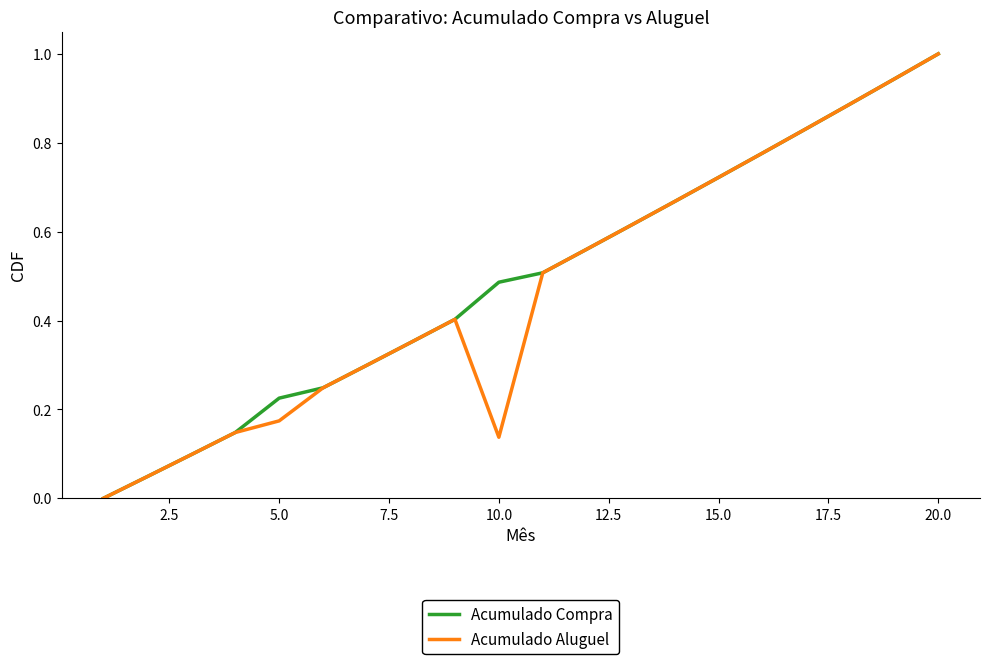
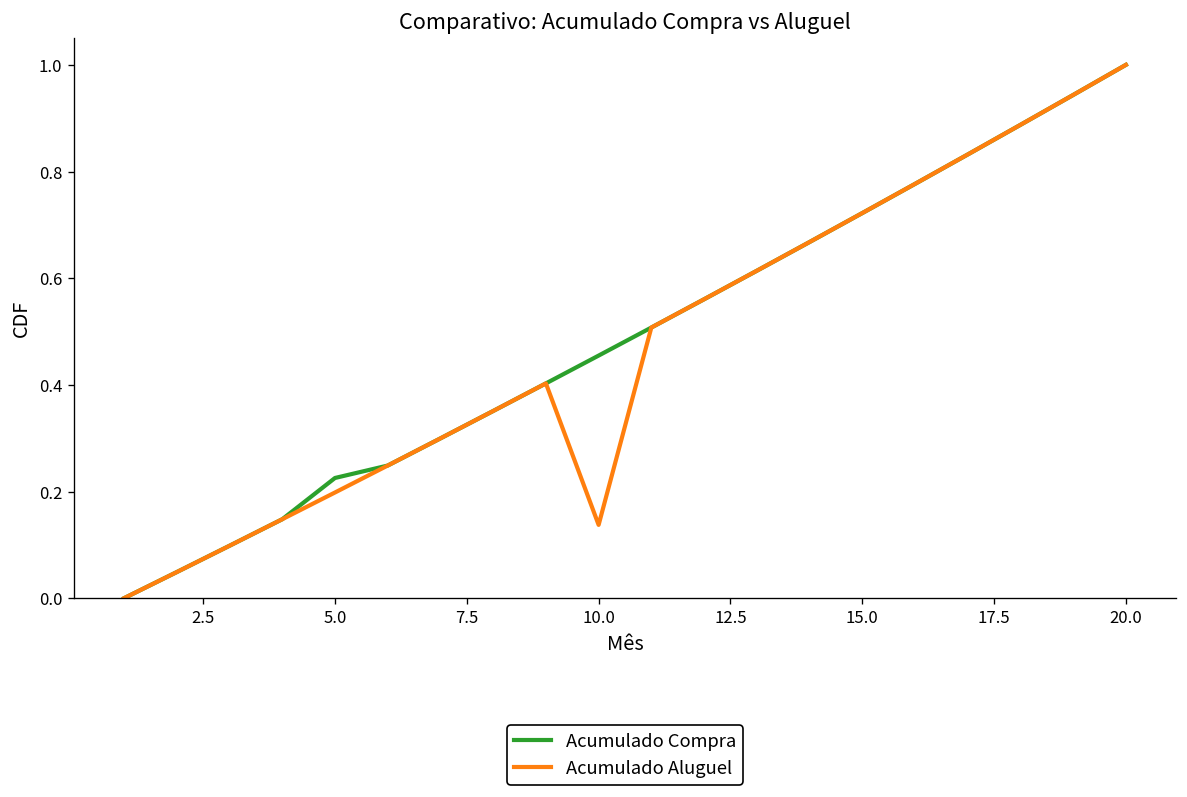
  {
    "Acumulado Compra": {
      "5.0": 0.23,
-     "10.0": 0.49
+     "10.0": 0.45
    },
    "Acumulado Aluguel": {
-     "5.0": 0.17,
+     "5.0": 0.20,
      "10.0": 0.14
    }
  }
